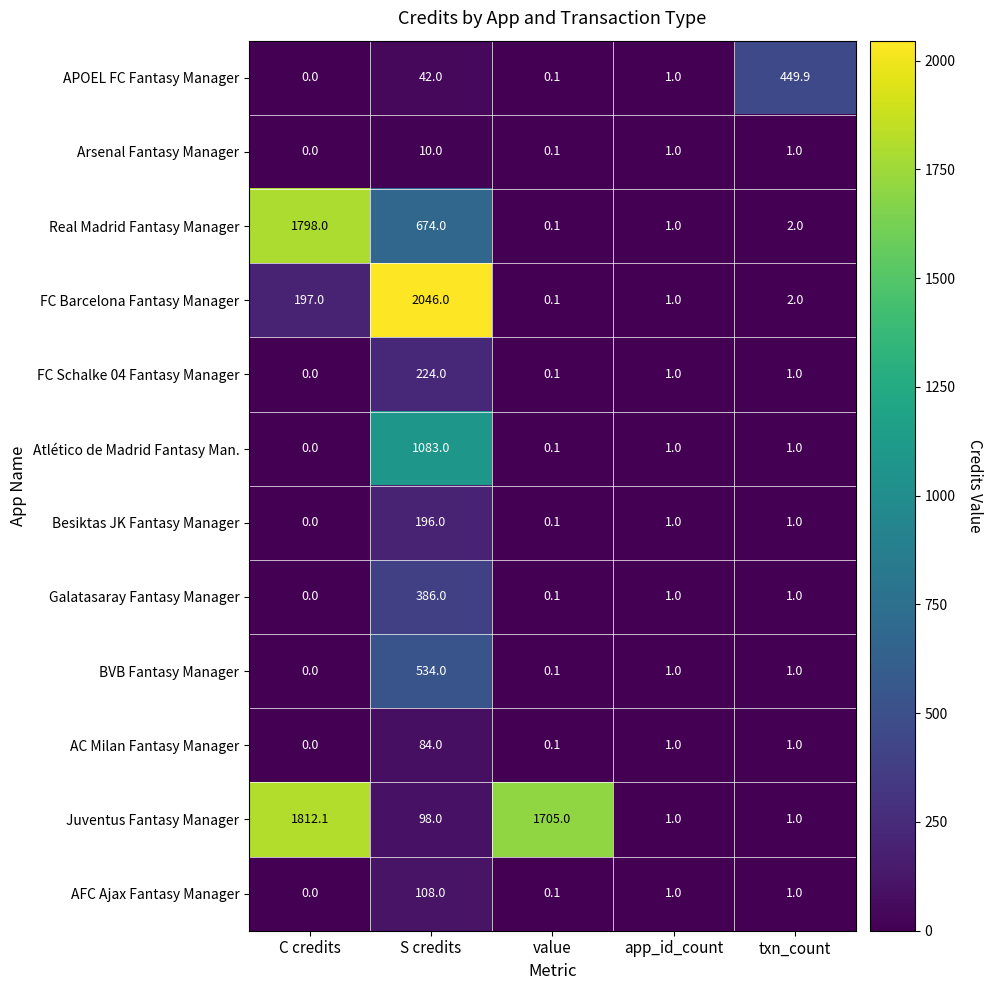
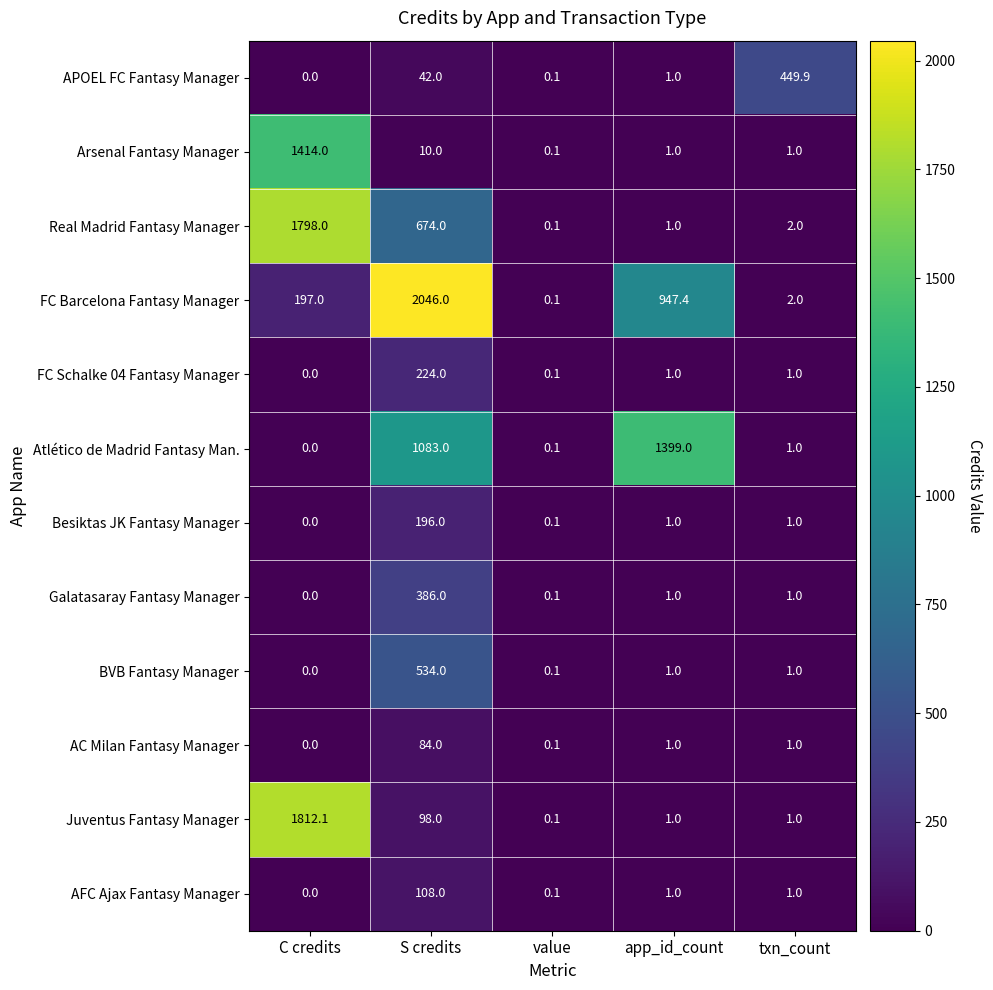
  {
    "APOEL FC Fantasy Manager": {
      "C credits": 0.0,
      "S credits": 42.0,
      "value": 0.1,
      "app_id_count": 1.0,
      "txn_count": 449.9
    },
    "Arsenal Fantasy Manager": {
-     "C credits": 0.0,
+     "C credits": 1414.0,
      "S credits": 10.0,
      "value": 0.1,
      "app_id_count": 1.0,
      "txn_count": 1.0
    },
    "Real Madrid Fantasy Manager": {
      "C credits": 1798.0,
      "S credits": 674.0,
      "value": 0.1,
      "app_id_count": 1.0,
      "txn_count": 2.0
    },
    "FC Barcelona Fantasy Manager": {
      "C credits": 197.0,
      "S credits": 2046.0,
      "value": 0.1,
-     "app_id_count": 1.0,
+     "app_id_count": 947.4,
      "txn_count": 2.0
    },
    "FC Schalke 04 Fantasy Manager": {
      "C credits": 0.0,
      "S credits": 224.0,
      "value": 0.1,
      "app_id_count": 1.0,
      "txn_count": 1.0
    },
    "Atlético de Madrid Fantasy Man.": {
      "C credits": 0.0,
      "S credits": 1083.0,
      "value": 0.1,
-     "app_id_count": 1.0,
+     "app_id_count": 1399.0,
      "txn_count": 1.0
    },
    "Besiktas JK Fantasy Manager": {
      "C credits": 0.0,
      "S credits": 196.0,
      "value": 0.1,
      "app_id_count": 1.0,
      "txn_count": 1.0
    },
    "Galatasaray Fantasy Manager": {
      "C credits": 0.0,
      "S credits": 386.0,
      "value": 0.1,
      "app_id_count": 1.0,
      "txn_count": 1.0
    },
    "BVB Fantasy Manager": {
      "C credits": 0.0,
      "S credits": 534.0,
      "value": 0.1,
      "app_id_count": 1.0,
      "txn_count": 1.0
    },
    "AC Milan Fantasy Manager": {
      "C credits": 0.0,
      "S credits": 84.0,
      "value": 0.1,
      "app_id_count": 1.0,
      "txn_count": 1.0
    },
    "Juventus Fantasy Manager": {
      "C credits": 1812.1,
      "S credits": 98.0,
-     "value": 1705.0,
+     "value": 0.1,
      "app_id_count": 1.0,
      "txn_count": 1.0
    },
    "AFC Ajax Fantasy Manager": {
      "C credits": 0.0,
      "S credits": 108.0,
      "value": 0.1,
      "app_id_count": 1.0,
      "txn_count": 1.0
    }
  }
